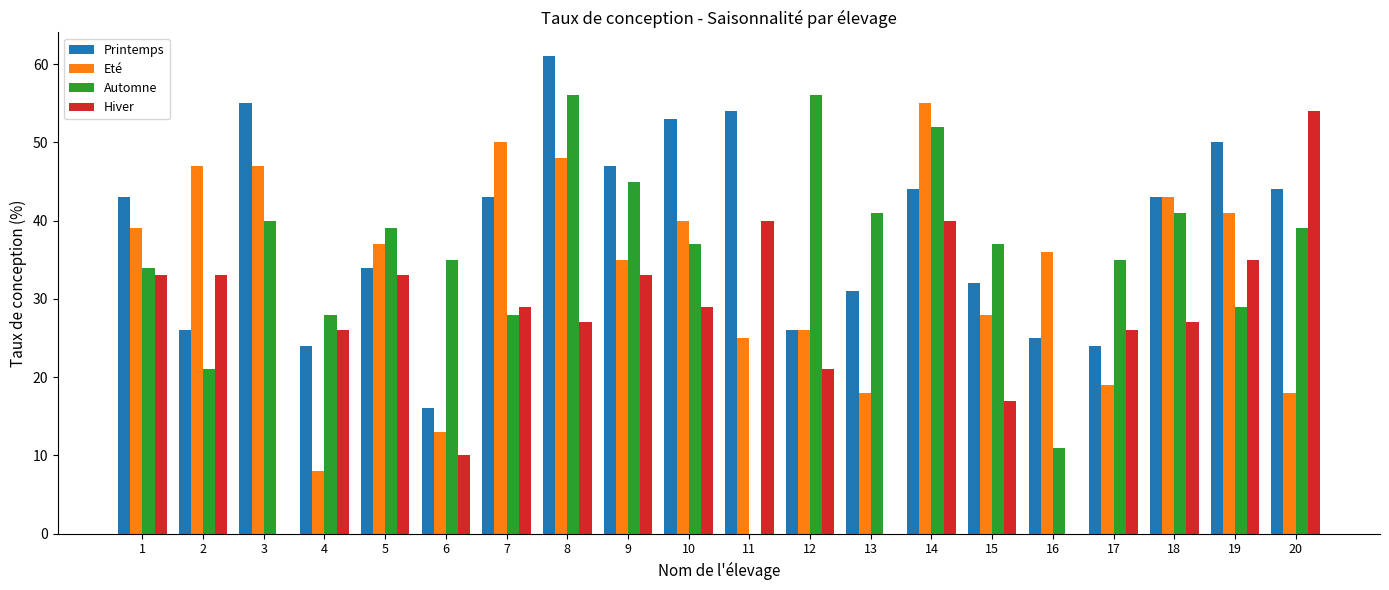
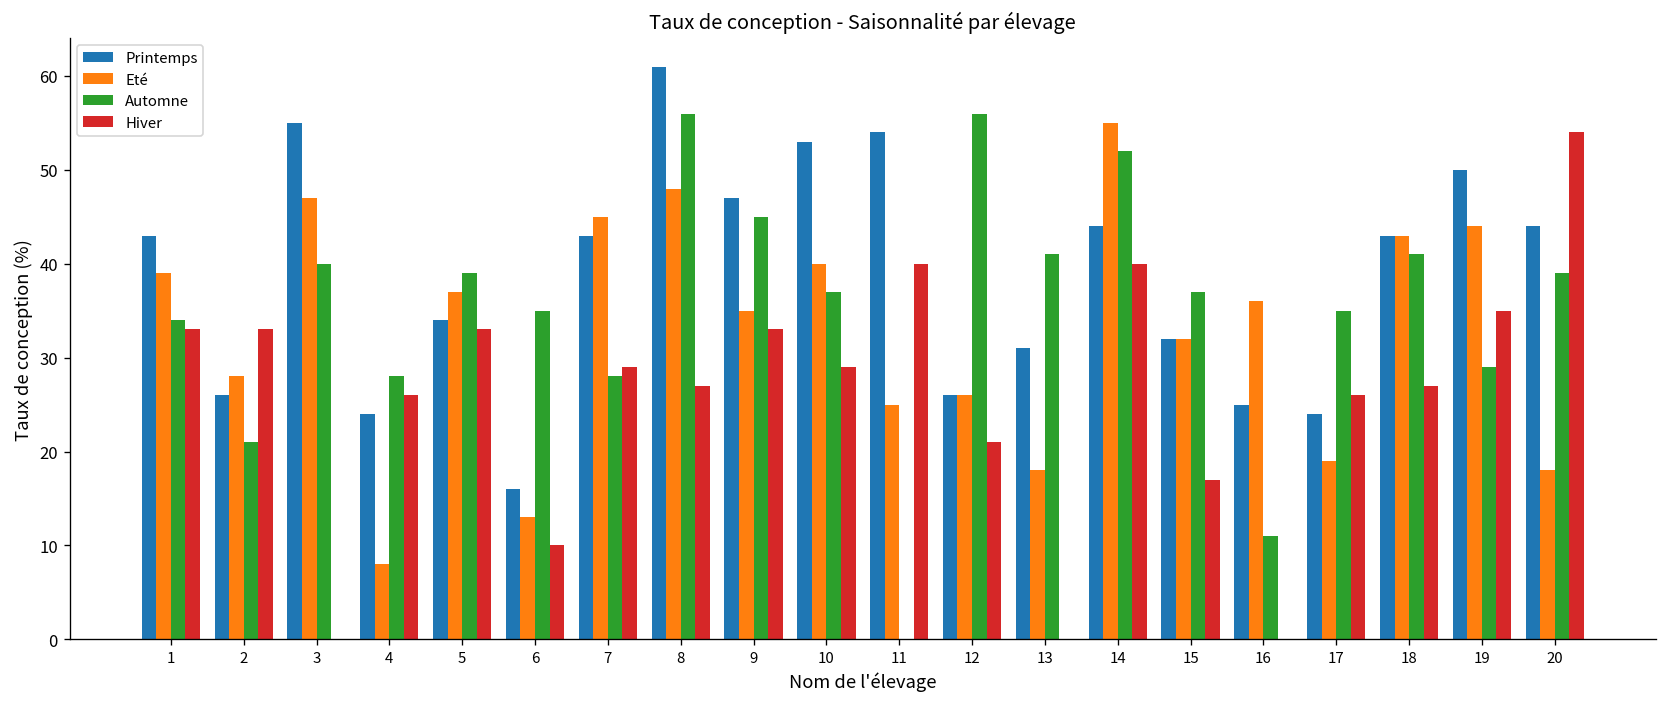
  {
    "Printemps": {
      "1": 43,
      "2": 26,
      "3": 55,
      "4": 24,
      "5": 34,
      "6": 16,
      "7": 43,
      "8": 61,
      "9": 47,
      "10": 53,
      "11": 54,
      "12": 26,
      "13": 31,
      "14": 44,
      "15": 32,
      "16": 25,
      "17": 24,
      "18": 43,
      "19": 50,
      "20": 44
    },
    "Eté": {
      "1": 39,
-     "2": 47,
+     "2": 28,
      "3": 47,
      "4": 8,
      "5": 37,
      "6": 13,
-     "7": 50,
+     "7": 45,
      "8": 48,
      "9": 35,
      "10": 40,
      "11": 25,
      "12": 26,
      "13": 18,
      "14": 55,
-     "15": 28,
+     "15": 32,
      "16": 36,
      "17": 19,
      "18": 43,
-     "19": 41,
+     "19": 44,
      "20": 18
    },
    "Automne": {
      "1": 34,
      "2": 21,
      "3": 40,
      "4": 28,
      "5": 39,
      "6": 35,
      "7": 28,
      "8": 56,
      "9": 45,
      "10": 37,
      "11": 0,
      "12": 56,
      "13": 41,
      "14": 52,
      "15": 37,
      "16": 11,
      "17": 35,
      "18": 41,
      "19": 29,
      "20": 39
    },
    "Hiver": {
      "1": 33,
      "2": 33,
      "3": 0,
      "4": 26,
      "5": 33,
      "6": 10,
      "7": 29,
      "8": 27,
      "9": 33,
      "10": 29,
      "11": 40,
      "12": 21,
      "13": 0,
      "14": 40,
      "15": 17,
      "16": 0,
      "17": 26,
      "18": 27,
      "19": 35,
      "20": 54
    }
  }
